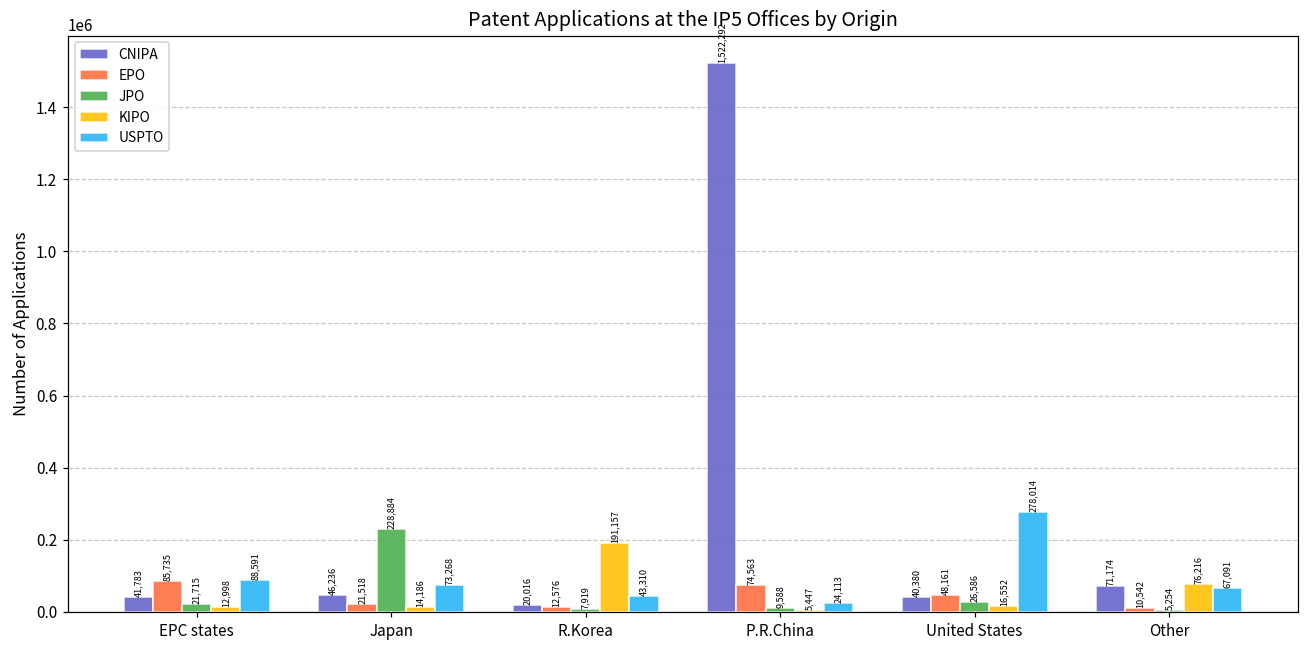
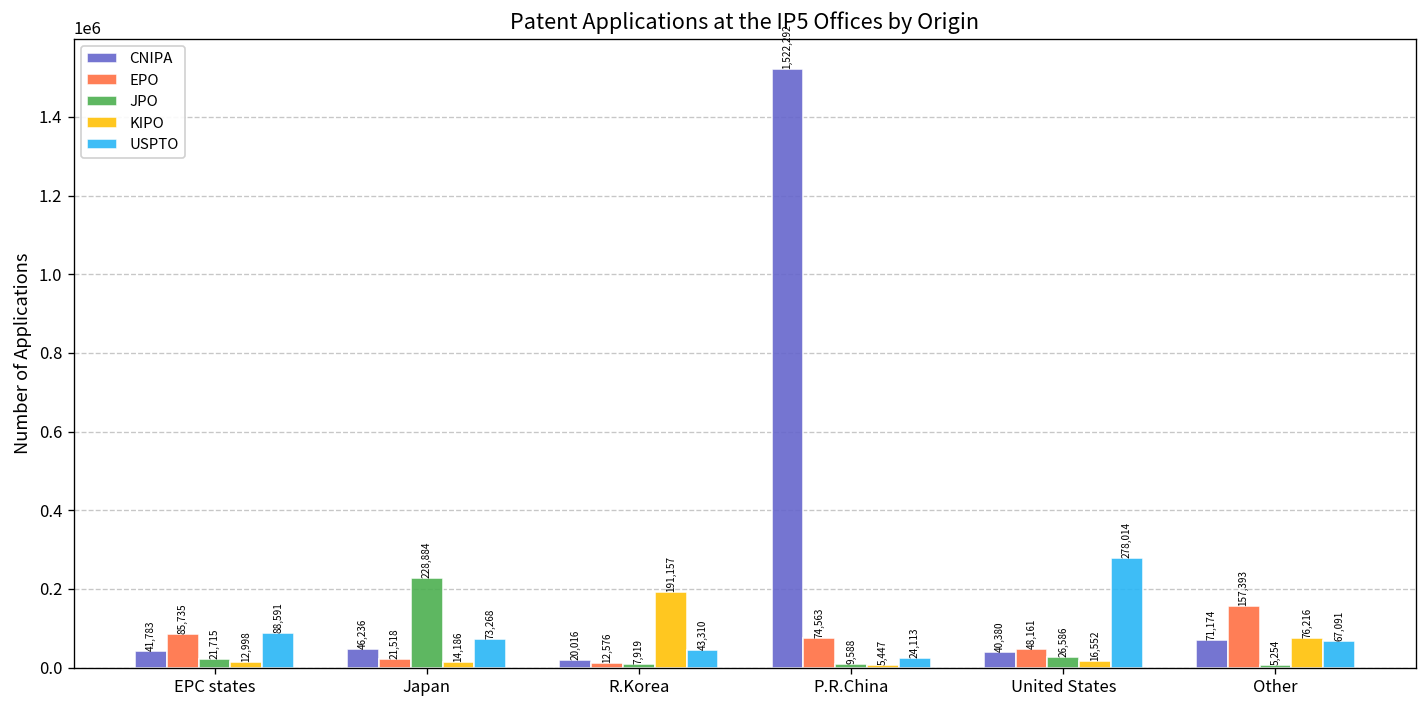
  {
    "CNIPA": {
      "EPC states": "41,783",
      "Japan": "46,236",
      "R.Korea": "20,016",
      "P.R.China": "1,522,292",
      "United States": "40,380",
      "Other": "71,174"
    },
    "EPO": {
      "EPC states": "85,735",
      "Japan": "21,518",
      "R.Korea": "12,576",
      "P.R.China": "74,563",
      "United States": "48,161",
-     "Other": "10,542"
+     "Other": "157,393"
    },
    "JPO": {
      "EPC states": "21,715",
      "Japan": "228,884",
      "R.Korea": "7,919",
      "P.R.China": "9,588",
      "United States": "26,586",
      "Other": "5,254"
    },
    "KIPO": {
      "EPC states": "12,998",
      "Japan": "14,186",
      "R.Korea": "191,157",
      "P.R.China": "5,447",
      "United States": "16,552",
      "Other": "76,216"
    },
    "USPTO": {
      "EPC states": "88,591",
      "Japan": "73,268",
      "R.Korea": "43,310",
      "P.R.China": "24,113",
      "United States": "278,014",
      "Other": "67,091"
    }
  }
